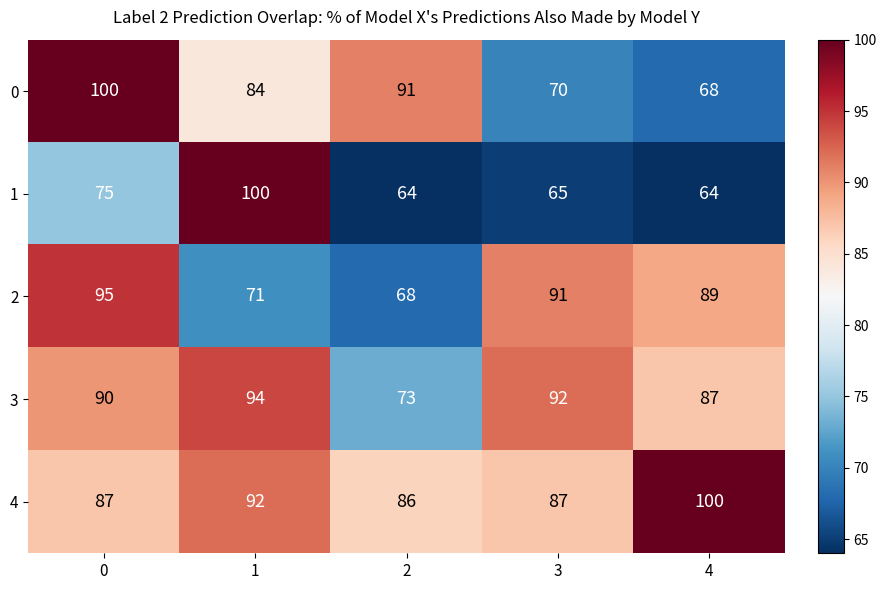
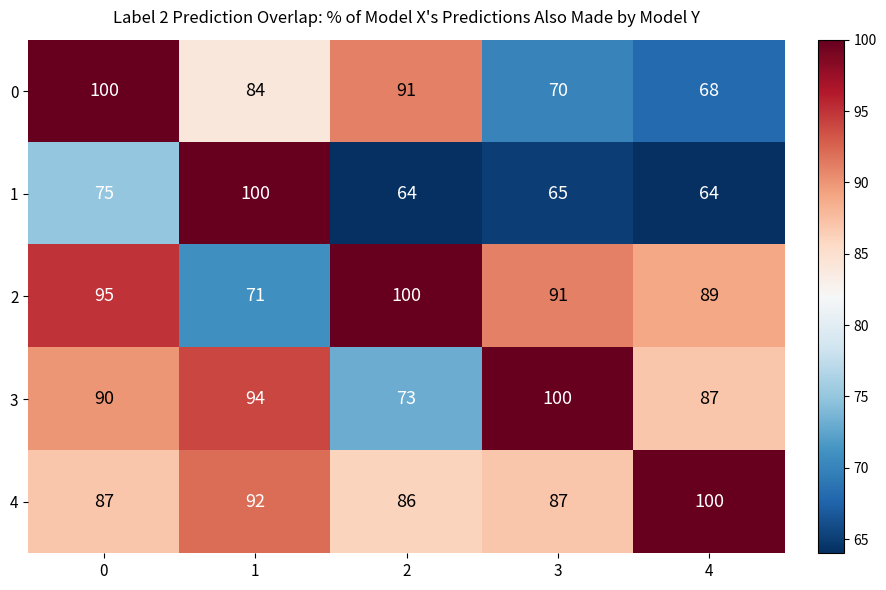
  {
    "0": {
      "0": 100,
      "1": 84,
      "2": 91,
      "3": 70,
      "4": 68
    },
    "1": {
      "0": 75,
      "1": 100,
      "2": 64,
      "3": 65,
      "4": 64
    },
    "2": {
      "0": 95,
      "1": 71,
-     "2": 68,
+     "2": 100,
      "3": 91,
      "4": 89
    },
    "3": {
      "0": 90,
      "1": 94,
      "2": 73,
-     "3": 92,
+     "3": 100,
      "4": 87
    },
    "4": {
      "0": 87,
      "1": 92,
      "2": 86,
      "3": 87,
      "4": 100
    }
  }
